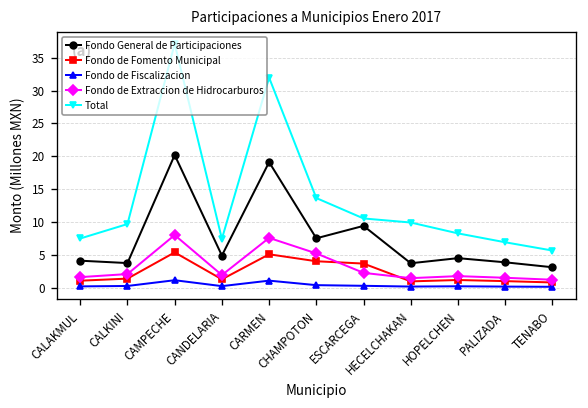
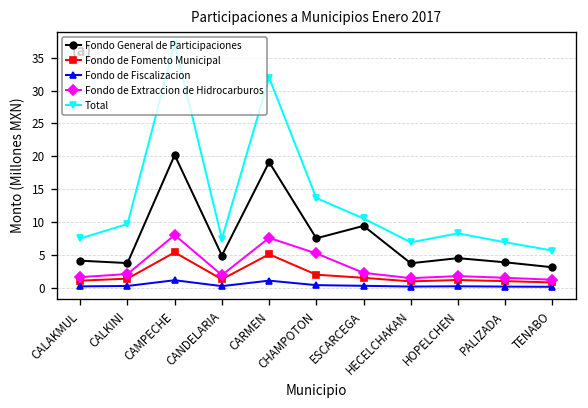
  {
    "Fondo General de Participaciones": {
      "CALAKMUL": 4,
      "CALKINI": 4,
      "CAMPECHE": 20,
      "CANDELARIA": 5,
      "CARMEN": 19,
      "CHAMPOTON": 8,
      "ESCARCEGA": 9,
      "HECELCHAKAN": 4,
      "HOPELCHEN": 5,
      "PALIZADA": 4,
      "TENABO": 3
    },
    "Fondo de Fomento Municipal": {
      "CALAKMUL": 1,
      "CALKINI": 1,
      "CAMPECHE": 5,
      "CANDELARIA": 1,
      "CARMEN": 5,
-     "CHAMPOTON": 4,
-     "ESCARCEGA": 4,
+     "CHAMPOTON": 2,
+     "ESCARCEGA": 2,
      "HECELCHAKAN": 1,
      "HOPELCHEN": 1,
      "PALIZADA": 1
    },
    "Fondo de Fiscalizacion": {
      "CALAKMUL": 0,
      "CALKINI": 0,
      "CAMPECHE": 1,
      "CANDELARIA": 0,
      "CARMEN": 1,
      "CHAMPOTON": 0,
      "ESCARCEGA": 0,
      "HECELCHAKAN": 0,
      "HOPELCHEN": 0,
      "PALIZADA": 0,
      "TENABO": 0
    },
    "Fondo de Extraccion de Hidrocarburos": {
      "CALAKMUL": 2,
      "CALKINI": 2,
      "CAMPECHE": 8,
      "CANDELARIA": 2,
      "CARMEN": 8,
      "CHAMPOTON": 5,
      "ESCARCEGA": 2,
      "HECELCHAKAN": 1,
      "HOPELCHEN": 2,
      "PALIZADA": 2
    },
    "Total": {
      "CALAKMUL": 8,
      "CALKINI": 10,
      "CANDELARIA": 7,
      "CARMEN": 32,
      "CHAMPOTON": 14,
      "ESCARCEGA": 11,
-     "HECELCHAKAN": 10,
+     "HECELCHAKAN": 7,
      "HOPELCHEN": 8,
      "PALIZADA": 7,
      "TENABO": 6
    }
  }
